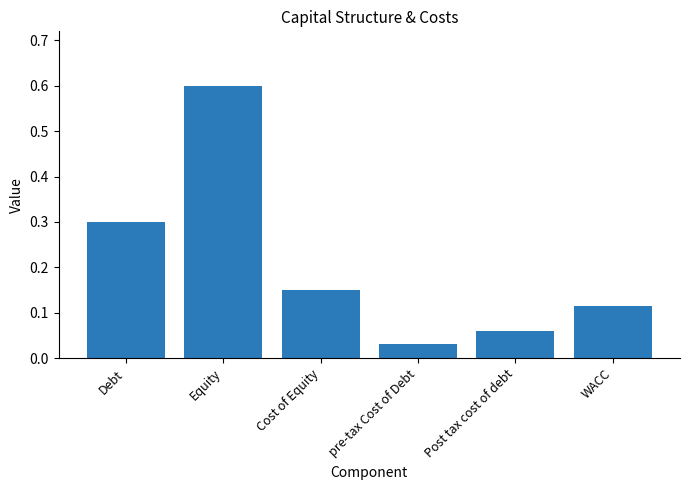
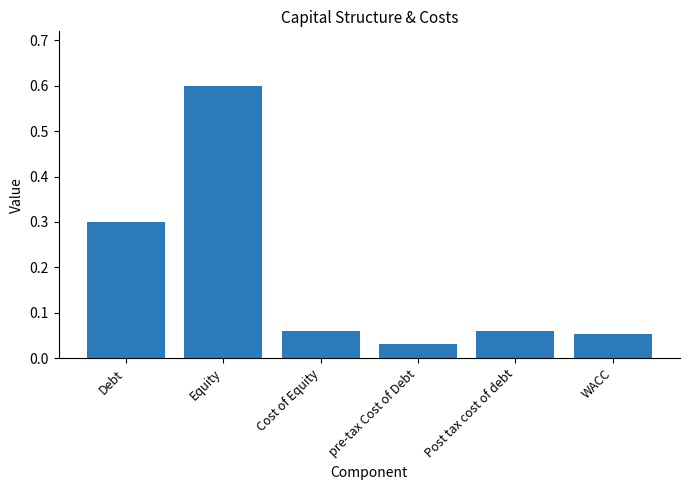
  {
    "Debt": 0.30,
    "Equity": 0.60,
-   "Cost of Equity": 0.15,
+   "Cost of Equity": 0.06,
    "pre-tax Cost of Debt": 0.03,
    "Post tax cost of debt": 0.06,
-   "WACC": 0.11
+   "WACC": 0.05
  }
